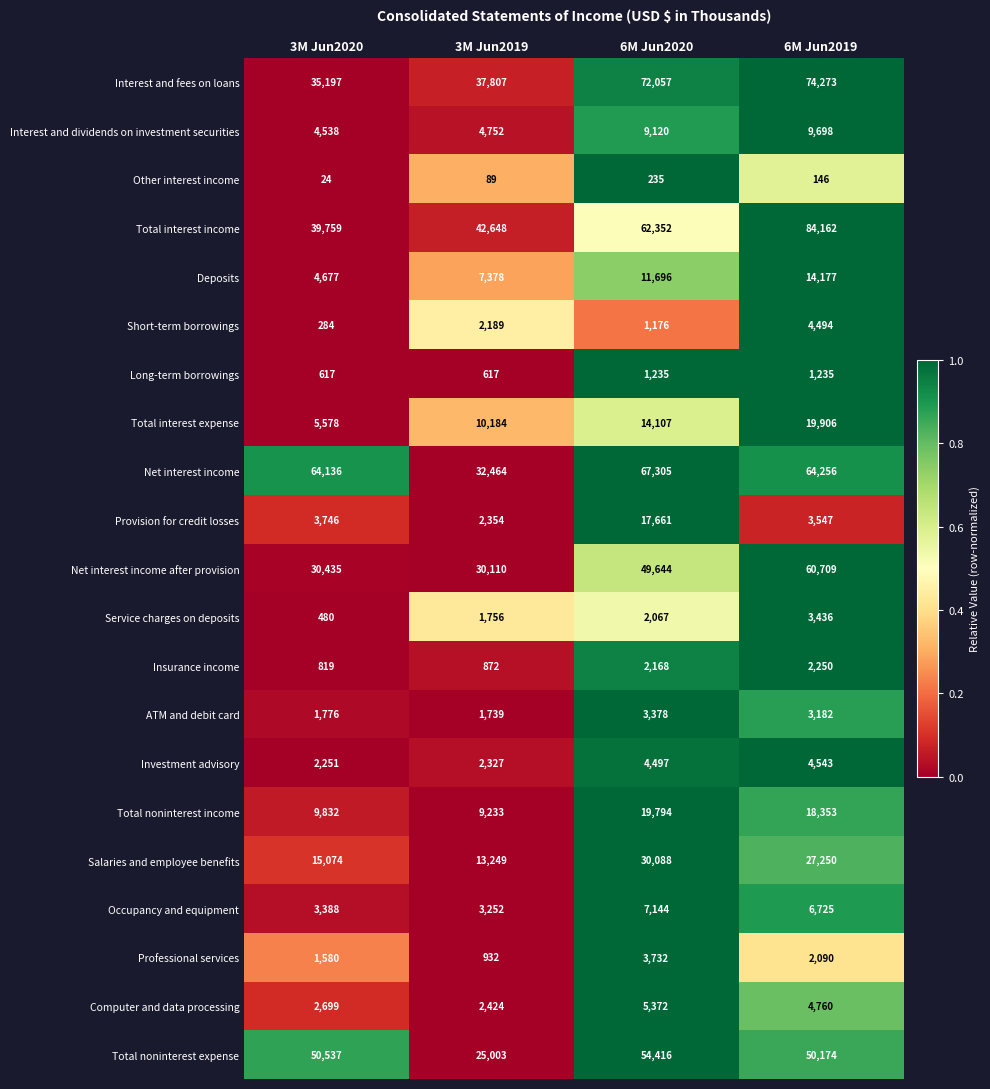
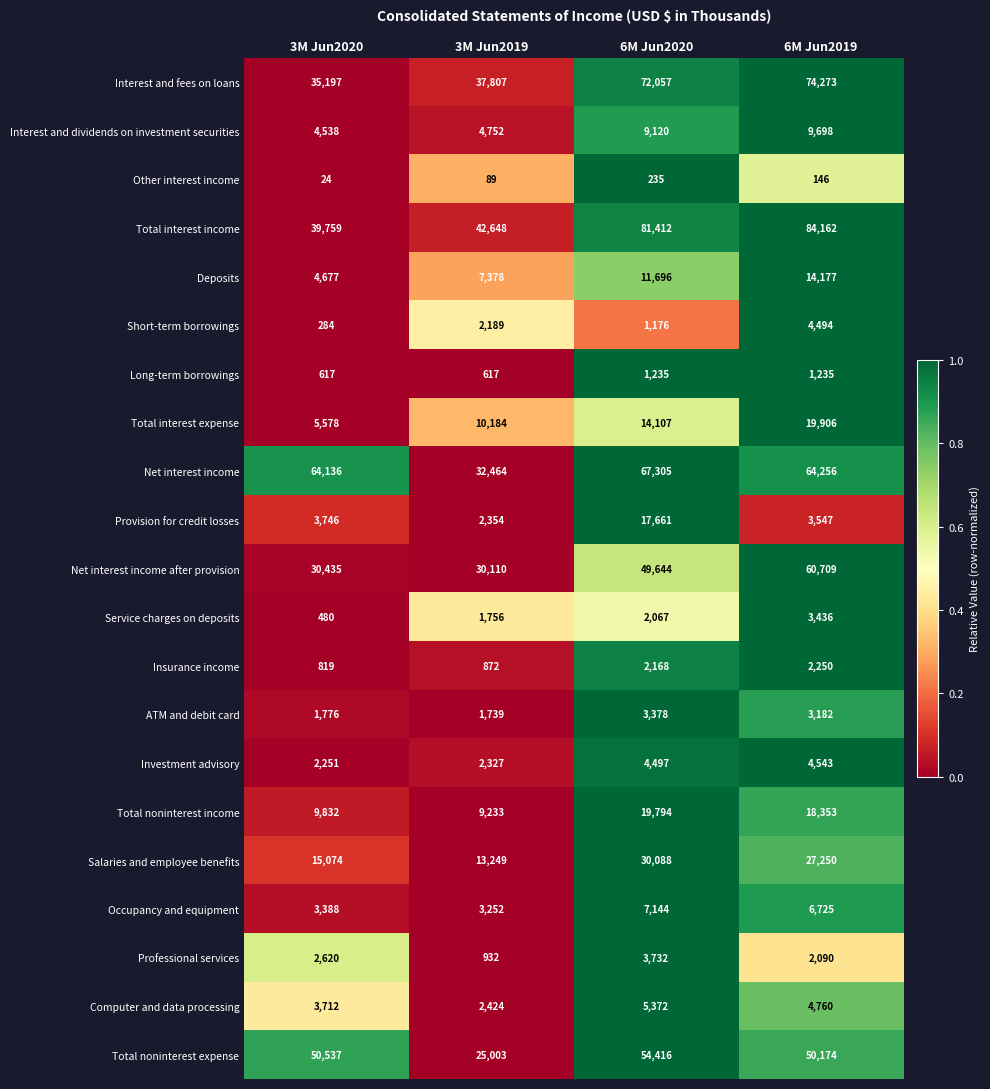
  {
    "Interest and fees on loans": {
      "3M Jun2020": "35,197",
      "3M Jun2019": "37,807",
      "6M Jun2020": "72,057",
      "6M Jun2019": "74,273"
    },
    "Interest and dividends on investment securities": {
      "3M Jun2020": "4,538",
      "3M Jun2019": "4,752",
      "6M Jun2020": "9,120",
      "6M Jun2019": "9,698"
    },
    "Other interest income": {
      "3M Jun2020": "24",
      "3M Jun2019": "89",
      "6M Jun2020": "235",
      "6M Jun2019": "146"
    },
    "Total interest income": {
      "3M Jun2020": "39,759",
      "3M Jun2019": "42,648",
-     "6M Jun2020": "62,352",
+     "6M Jun2020": "81,412",
      "6M Jun2019": "84,162"
    },
    "Deposits": {
      "3M Jun2020": "4,677",
      "3M Jun2019": "7,378",
      "6M Jun2020": "11,696",
      "6M Jun2019": "14,177"
    },
    "Short-term borrowings": {
      "3M Jun2020": "284",
      "3M Jun2019": "2,189",
      "6M Jun2020": "1,176",
      "6M Jun2019": "4,494"
    },
    "Long-term borrowings": {
      "3M Jun2020": "617",
      "3M Jun2019": "617",
      "6M Jun2020": "1,235",
      "6M Jun2019": "1,235"
    },
    "Total interest expense": {
      "3M Jun2020": "5,578",
      "3M Jun2019": "10,184",
      "6M Jun2020": "14,107",
      "6M Jun2019": "19,906"
    },
    "Net interest income": {
      "3M Jun2020": "64,136",
      "3M Jun2019": "32,464",
      "6M Jun2020": "67,305",
      "6M Jun2019": "64,256"
    },
    "Provision for credit losses": {
      "3M Jun2020": "3,746",
      "3M Jun2019": "2,354",
      "6M Jun2020": "17,661",
      "6M Jun2019": "3,547"
    },
    "Net interest income after provision": {
      "3M Jun2020": "30,435",
      "3M Jun2019": "30,110",
      "6M Jun2020": "49,644",
      "6M Jun2019": "60,709"
    },
    "Service charges on deposits": {
      "3M Jun2020": "480",
      "3M Jun2019": "1,756",
      "6M Jun2020": "2,067",
      "6M Jun2019": "3,436"
    },
    "Insurance income": {
      "3M Jun2020": "819",
      "3M Jun2019": "872",
      "6M Jun2020": "2,168",
      "6M Jun2019": "2,250"
    },
    "ATM and debit card": {
      "3M Jun2020": "1,776",
      "3M Jun2019": "1,739",
      "6M Jun2020": "3,378",
      "6M Jun2019": "3,182"
    },
    "Investment advisory": {
      "3M Jun2020": "2,251",
      "3M Jun2019": "2,327",
      "6M Jun2020": "4,497",
      "6M Jun2019": "4,543"
    },
    "Total noninterest income": {
      "3M Jun2020": "9,832",
      "3M Jun2019": "9,233",
      "6M Jun2020": "19,794",
      "6M Jun2019": "18,353"
    },
    "Salaries and employee benefits": {
      "3M Jun2020": "15,074",
      "3M Jun2019": "13,249",
      "6M Jun2020": "30,088",
      "6M Jun2019": "27,250"
    },
    "Occupancy and equipment": {
      "3M Jun2020": "3,388",
      "3M Jun2019": "3,252",
      "6M Jun2020": "7,144",
      "6M Jun2019": "6,725"
    },
    "Professional services": {
-     "3M Jun2020": "1,580",
+     "3M Jun2020": "2,620",
      "3M Jun2019": "932",
      "6M Jun2020": "3,732",
      "6M Jun2019": "2,090"
    },
    "Computer and data processing": {
-     "3M Jun2020": "2,699",
+     "3M Jun2020": "3,712",
      "3M Jun2019": "2,424",
      "6M Jun2020": "5,372",
      "6M Jun2019": "4,760"
    },
    "Total noninterest expense": {
      "3M Jun2020": "50,537",
      "3M Jun2019": "25,003",
      "6M Jun2020": "54,416",
      "6M Jun2019": "50,174"
    }
  }
